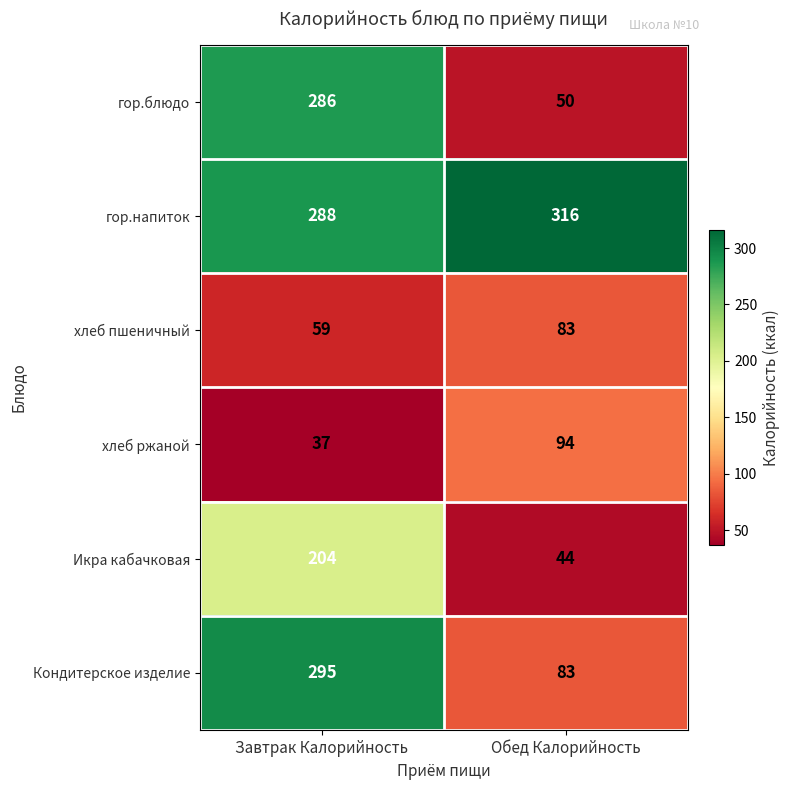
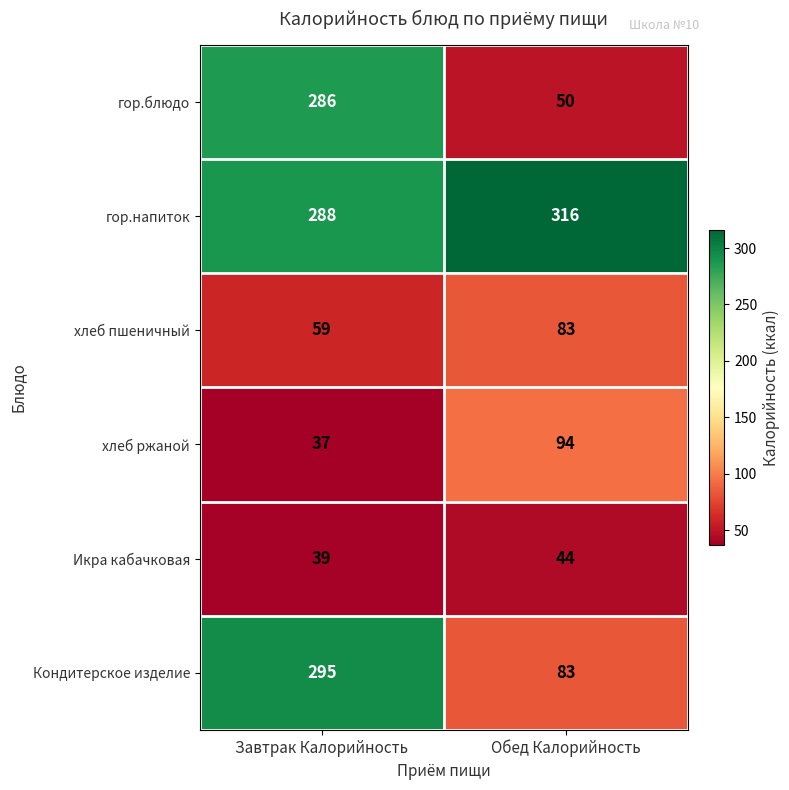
  {
    "гор.блюдо": {
      "Завтрак Калорийность": 286,
      "Обед Калорийность": 50
    },
    "гор.напиток": {
      "Завтрак Калорийность": 288,
      "Обед Калорийность": 316
    },
    "хлеб пшеничный": {
      "Завтрак Калорийность": 59,
      "Обед Калорийность": 83
    },
    "хлеб ржаной": {
      "Завтрак Калорийность": 37,
      "Обед Калорийность": 94
    },
    "Икра кабачковая": {
-     "Завтрак Калорийность": 204,
+     "Завтрак Калорийность": 39,
      "Обед Калорийность": 44
    },
    "Кондитерское изделие": {
      "Завтрак Калорийность": 295,
      "Обед Калорийность": 83
    }
  }
